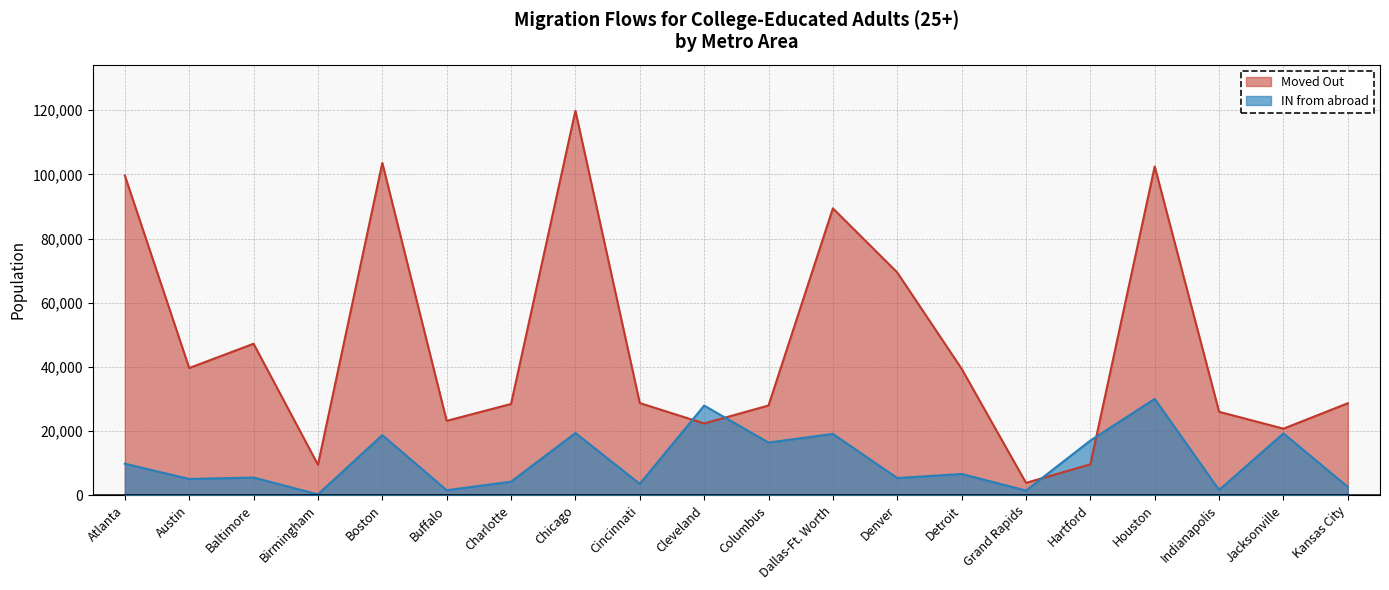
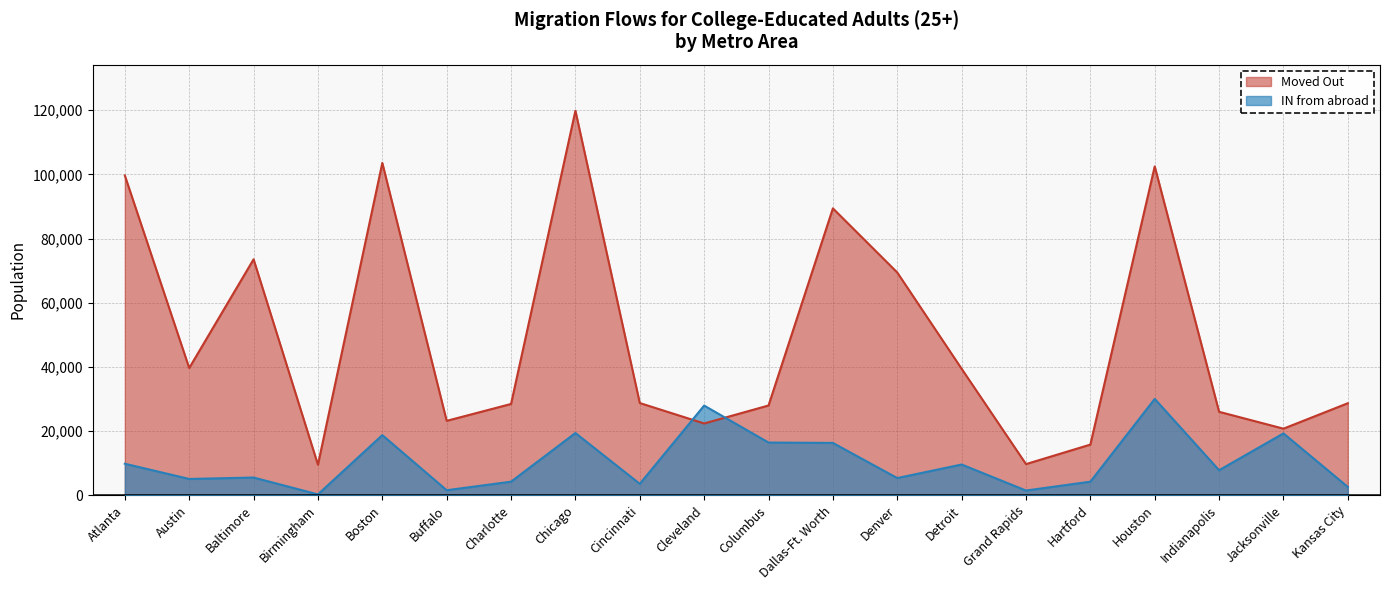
  {
    "Moved Out": {
      "Atlanta": "100,000",
      "Austin": "40,000",
-     "Baltimore": "47,000",
+     "Baltimore": "74,000",
      "Birmingham": "9,000",
      "Boston": "104,000",
      "Buffalo": "23,000",
      "Charlotte": "28,000",
      "Chicago": "120,000",
      "Cincinnati": "29,000",
      "Cleveland": "22,000",
      "Columbus": "28,000",
      "Dallas-Ft. Worth": "89,000",
      "Denver": "69,000",
      "Detroit": "39,000",
-     "Grand Rapids": "4,000",
-     "Hartford": "10,000",
+     "Grand Rapids": "10,000",
+     "Hartford": "16,000",
      "Houston": "102,000",
      "Indianapolis": "26,000",
      "Jacksonville": "21,000",
      "Kansas City": "29,000"
    },
    "IN from abroad": {
      "Atlanta": "10,000",
      "Austin": "5,000",
      "Baltimore": "5,000",
      "Birmingham": "0",
      "Boston": "19,000",
      "Buffalo": "2,000",
      "Charlotte": "4,000",
      "Chicago": "19,000",
      "Cincinnati": "4,000",
      "Cleveland": "28,000",
      "Columbus": "16,000",
-     "Dallas-Ft. Worth": "19,000",
+     "Dallas-Ft. Worth": "16,000",
      "Denver": "5,000",
-     "Detroit": "7,000",
+     "Detroit": "10,000",
      "Grand Rapids": "1,000",
-     "Hartford": "17,000",
+     "Hartford": "4,000",
      "Houston": "30,000",
-     "Indianapolis": "2,000",
+     "Indianapolis": "8,000",
      "Jacksonville": "19,000",
      "Kansas City": "3,000"
    }
  }
